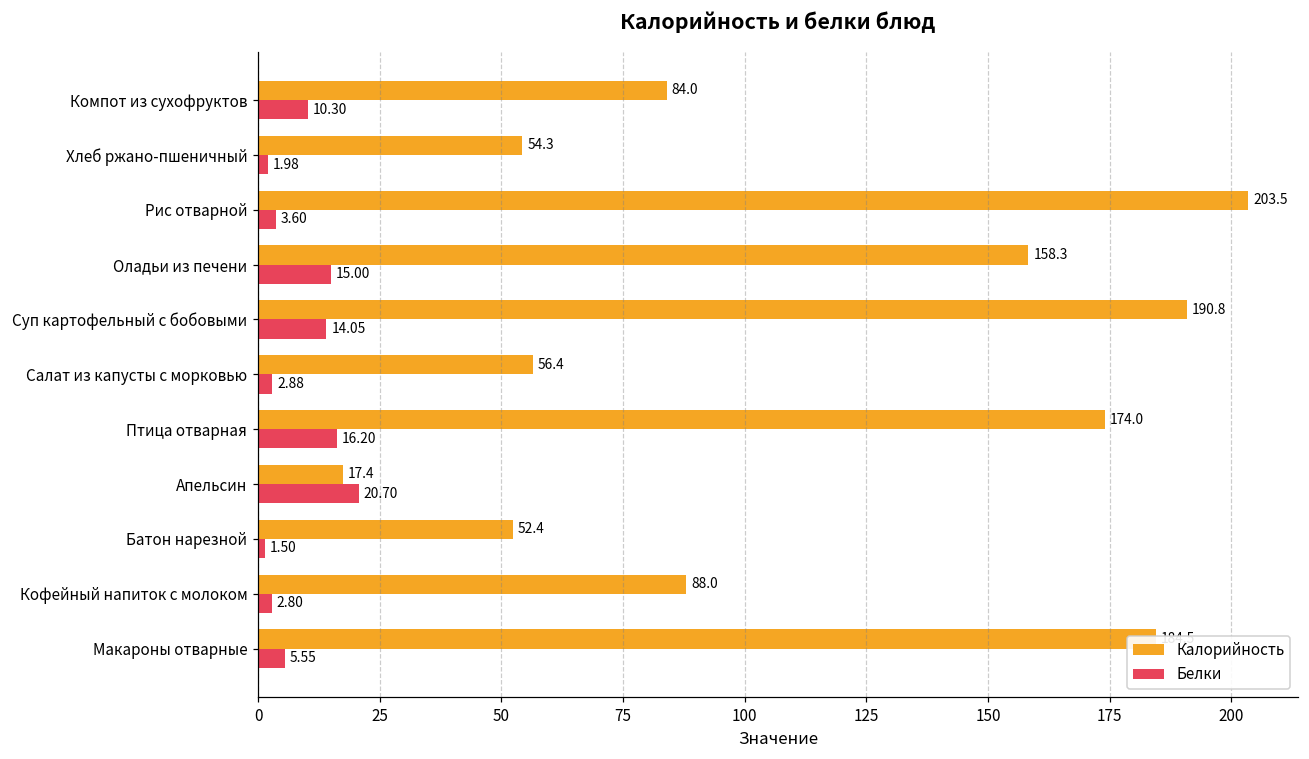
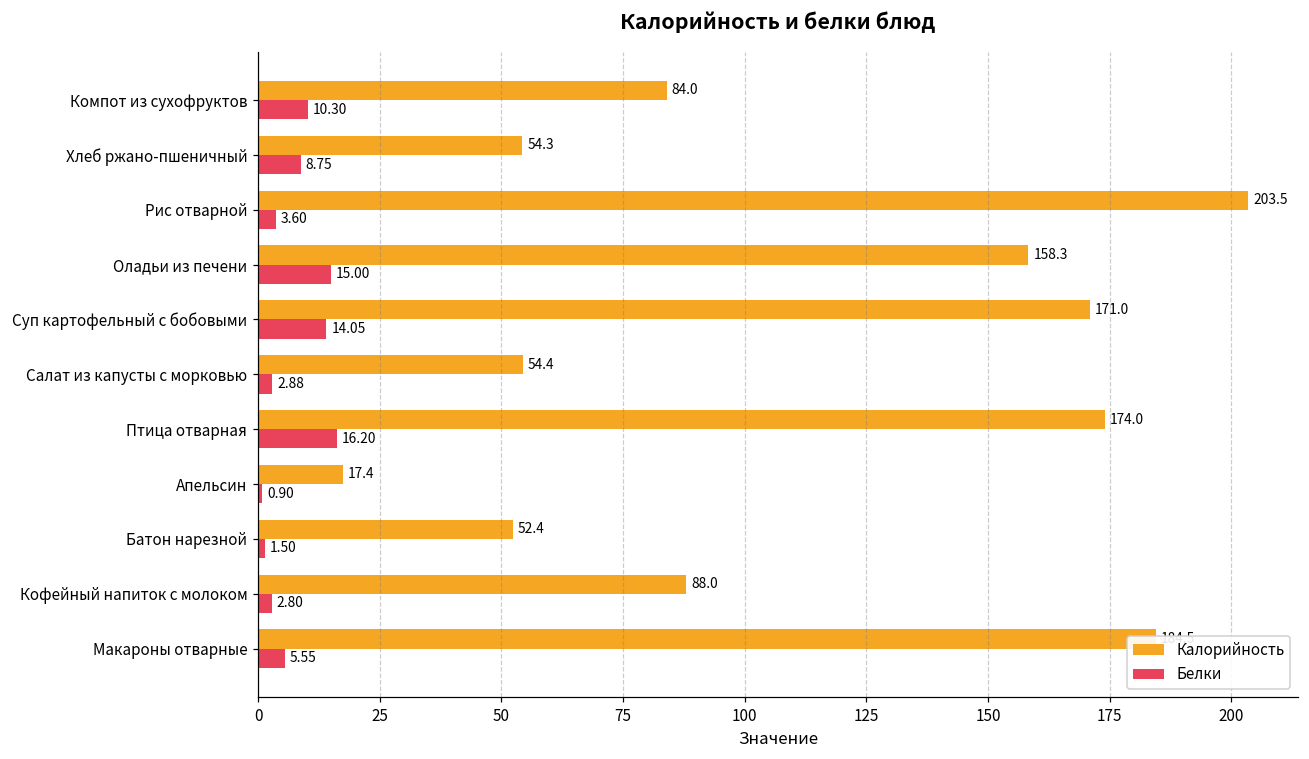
  {
    "Калорийность": {
      "Компот из сухофруктов": 84.0,
      "Хлеб ржано-пшеничный": 54.3,
      "Рис отварной": 203.5,
      "Оладьи из печени": 158.3,
-     "Суп картофельный с бобовыми": 190.8,
-     "Салат из капусты с морковью": 56.4,
+     "Суп картофельный с бобовыми": 171.0,
+     "Салат из капусты с морковью": 54.4,
      "Птица отварная": 174.0,
      "Апельсин": 17.4,
      "Батон нарезной": 52.4,
      "Кофейный напиток с молоком": 88.0
    },
    "Белки": {
      "Компот из сухофруктов": 10.30,
-     "Хлеб ржано-пшеничный": 1.98,
+     "Хлеб ржано-пшеничный": 8.75,
      "Рис отварной": 3.60,
      "Оладьи из печени": 15.00,
      "Суп картофельный с бобовыми": 14.05,
      "Салат из капусты с морковью": 2.88,
      "Птица отварная": 16.20,
-     "Апельсин": 20.70,
+     "Апельсин": 0.90,
      "Батон нарезной": 1.50,
      "Кофейный напиток с молоком": 2.80,
      "Макароны отварные": 5.55
    }
  }
